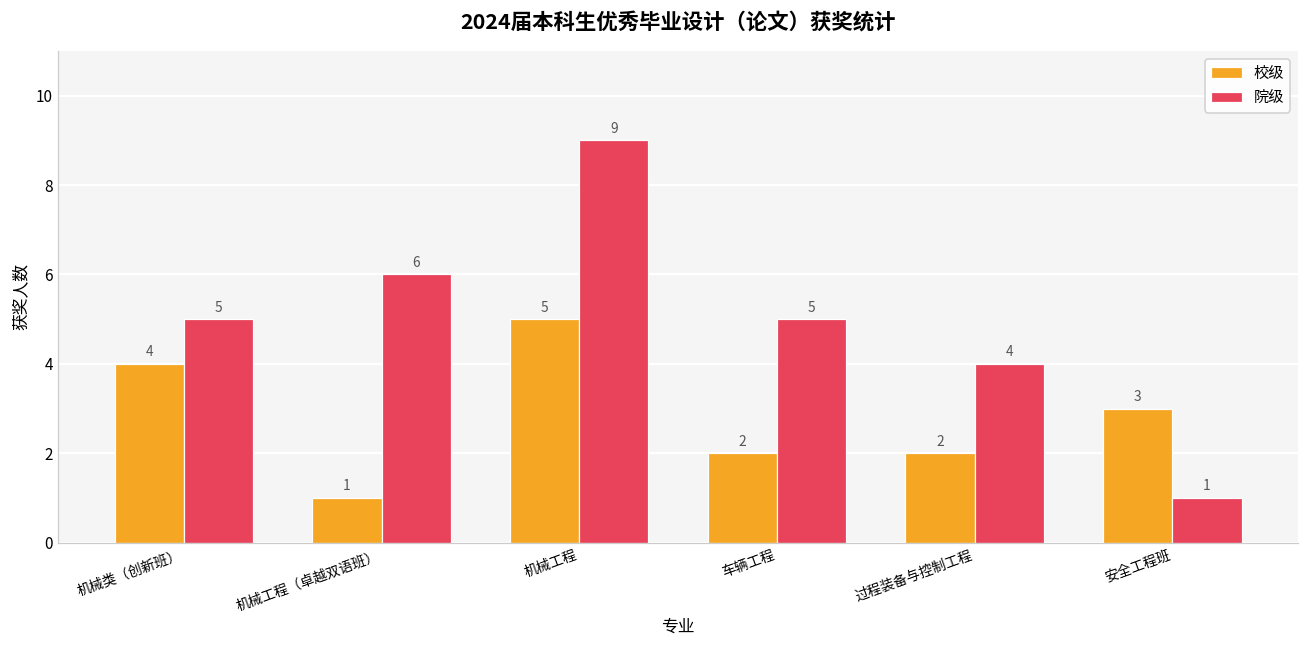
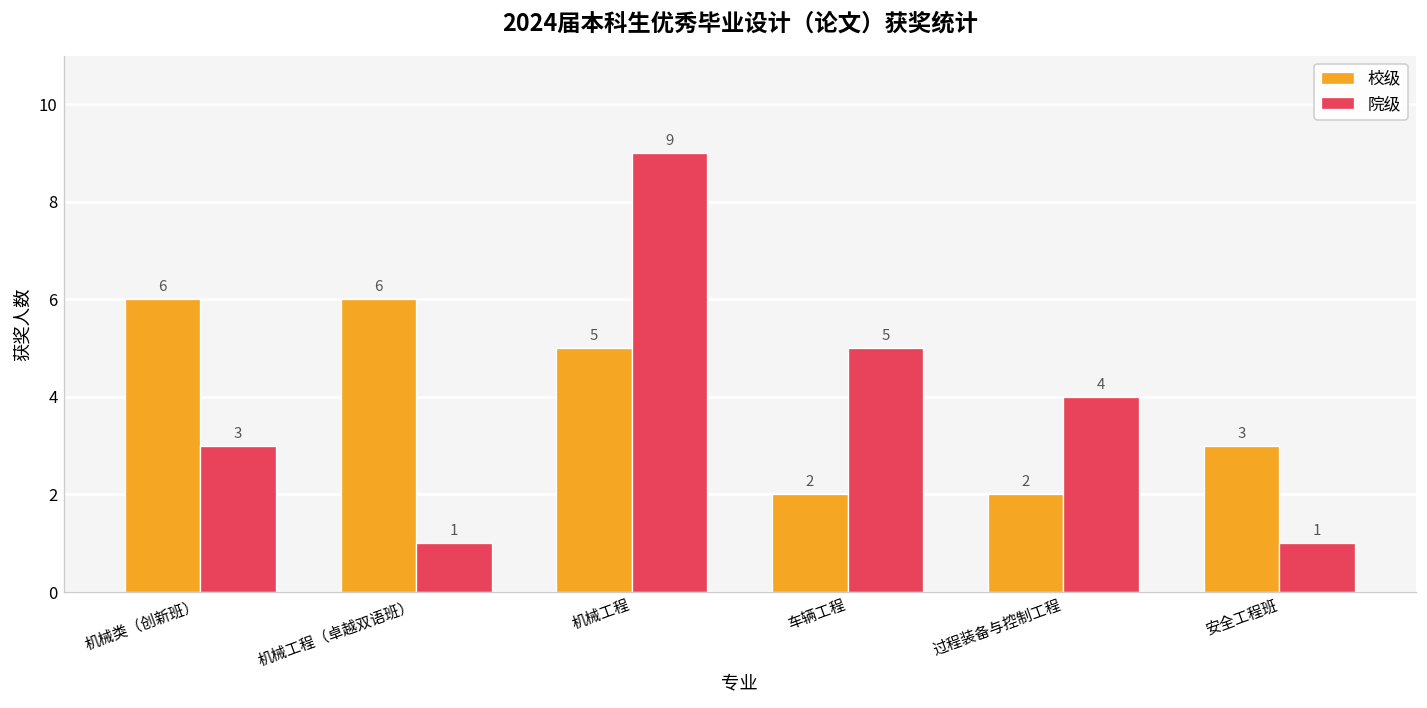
  {
    "校级": {
-     "机械类（创新班）": 4,
-     "机械工程（卓越双语班）": 1,
+     "机械类（创新班）": 6,
+     "机械工程（卓越双语班）": 6,
      "机械工程": 5,
      "车辆工程": 2,
      "过程装备与控制工程": 2,
      "安全工程班": 3
    },
    "院级": {
-     "机械类（创新班）": 5,
-     "机械工程（卓越双语班）": 6,
+     "机械类（创新班）": 3,
+     "机械工程（卓越双语班）": 1,
      "机械工程": 9,
      "车辆工程": 5,
      "过程装备与控制工程": 4,
      "安全工程班": 1
    }
  }
